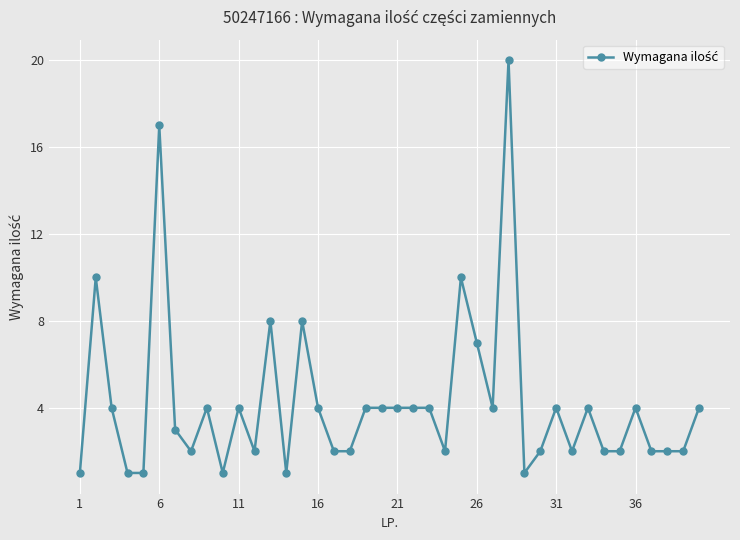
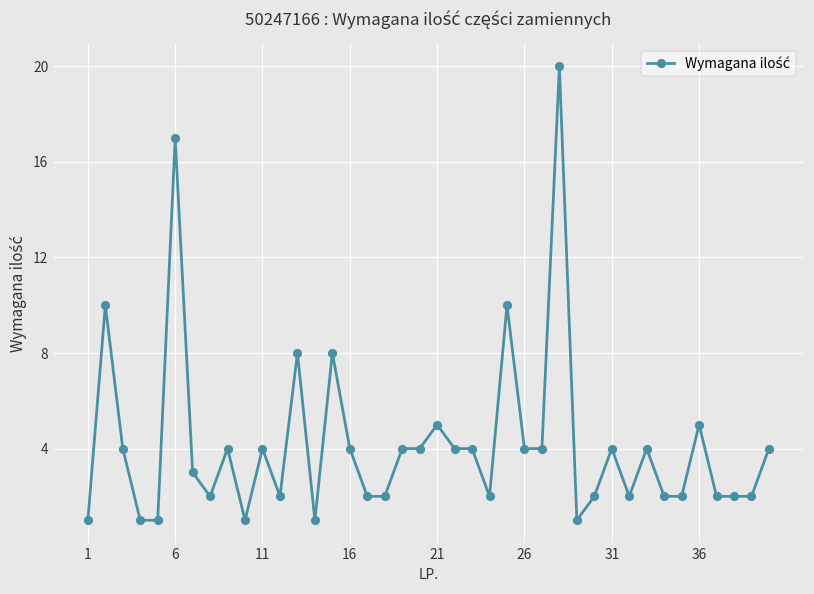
  {
    "1": 1,
    "6": 17,
    "11": 4,
    "16": 4,
-   "21": 4,
-   "26": 7,
+   "21": 5,
+   "26": 4,
    "31": 4,
-   "36": 4
+   "36": 5
  }
